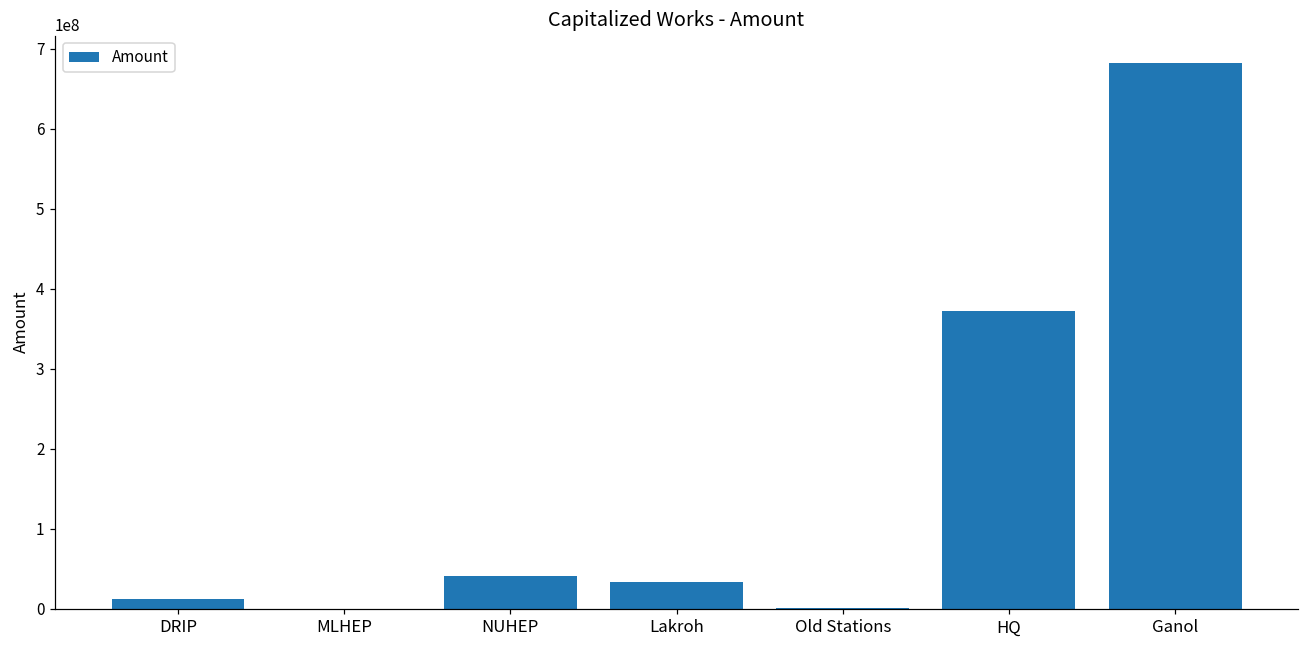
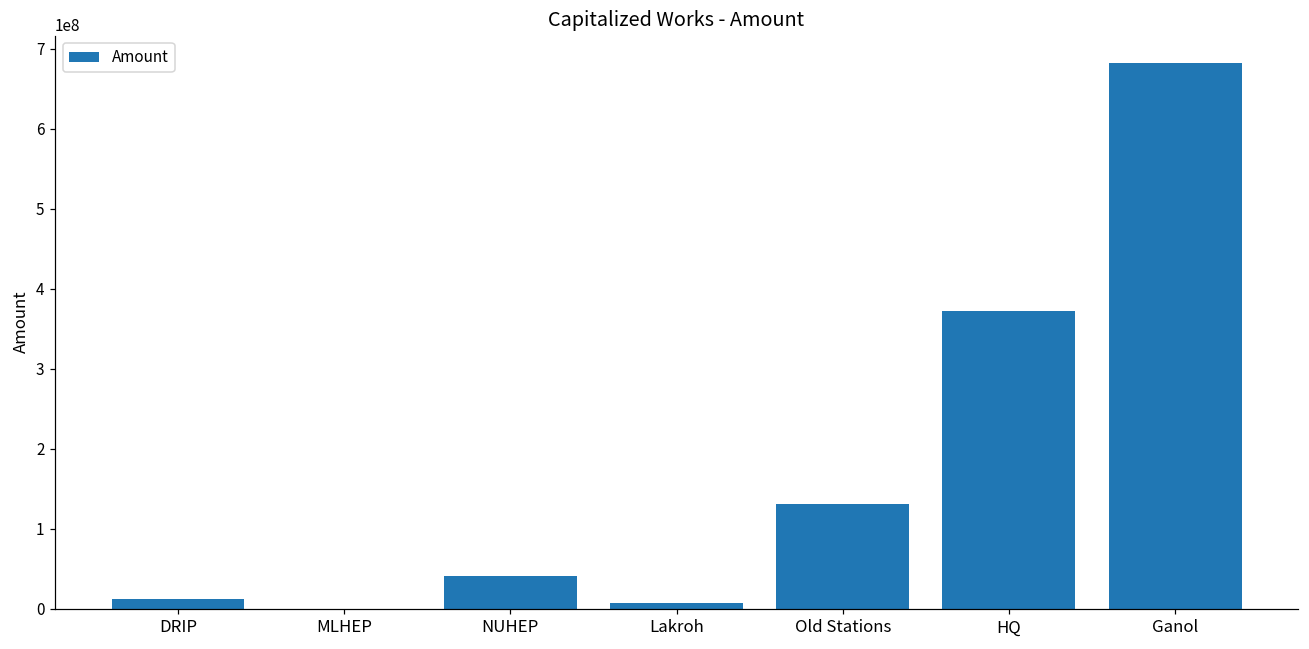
  {
    "DRIP": 10000000,
    "NUHEP": 40000000,
-   "Lakroh": 30000000,
-   "Old Stations": 0,
+   "Lakroh": 10000000,
+   "Old Stations": 130000000,
    "HQ": 370000000,
    "Ganol": 680000000
  }
